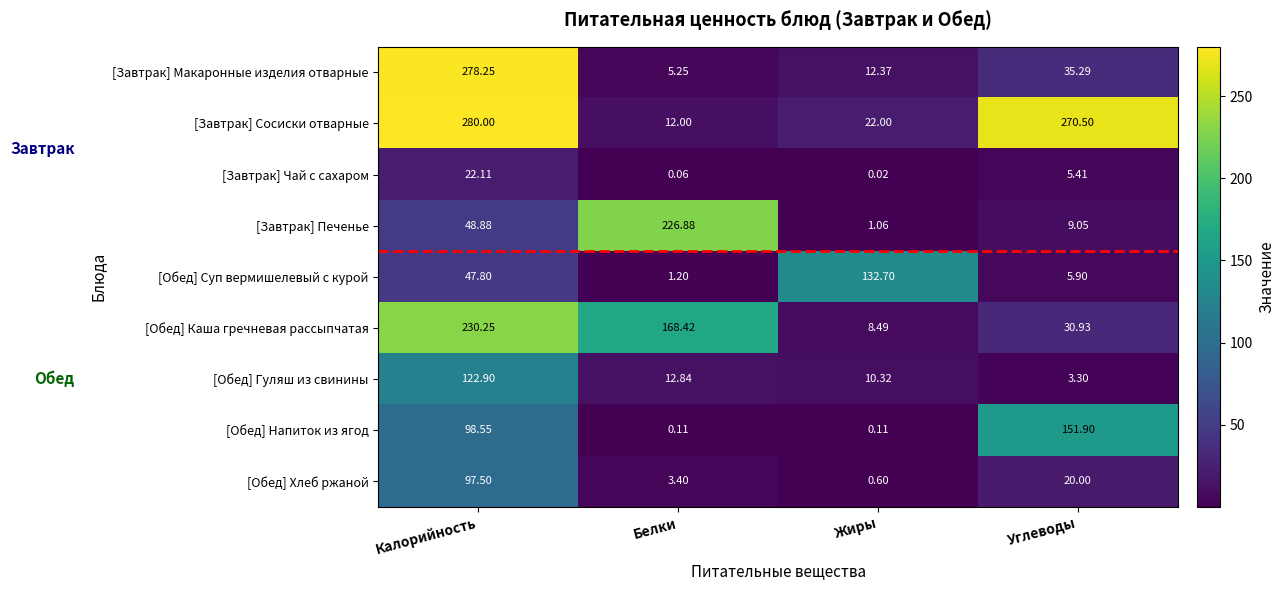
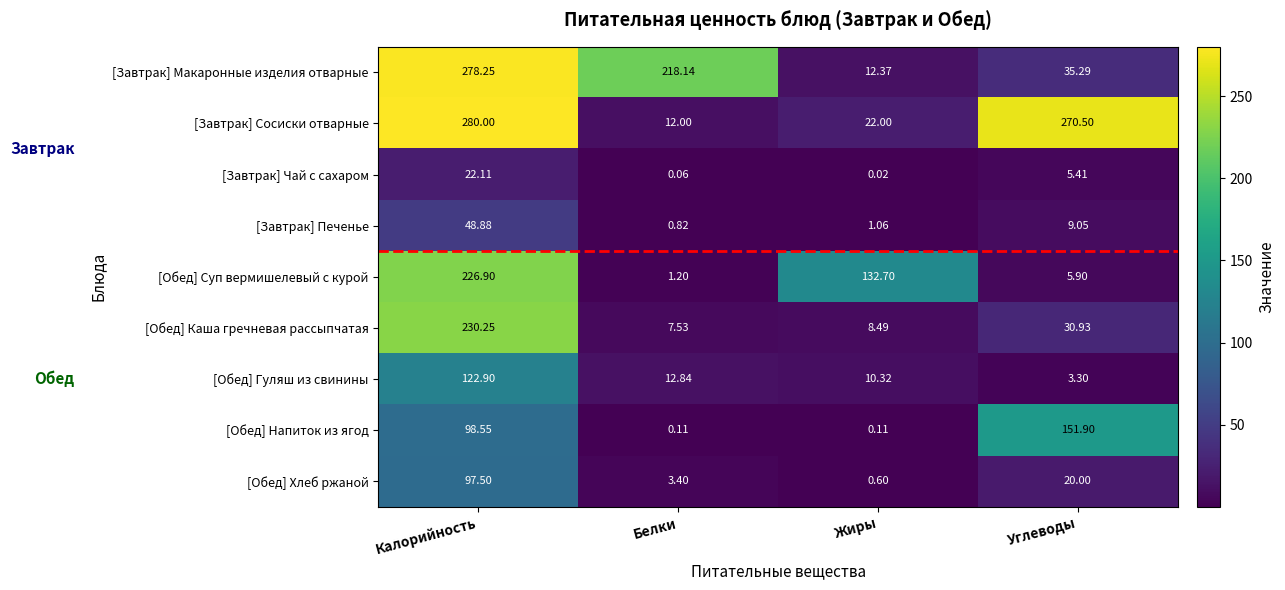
  {
    "[Завтрак] Макаронные изделия отварные": {
      "Калорийность": 278.25,
-     "Белки": 5.25,
+     "Белки": 218.14,
      "Жиры": 12.37,
      "Углеводы": 35.29
    },
    "[Завтрак] Сосиски отварные": {
      "Калорийность": 280.00,
      "Белки": 12.00,
      "Жиры": 22.00,
      "Углеводы": 270.50
    },
    "[Завтрак] Чай с сахаром": {
      "Калорийность": 22.11,
      "Белки": 0.06,
      "Жиры": 0.02,
      "Углеводы": 5.41
    },
    "[Завтрак] Печенье": {
      "Калорийность": 48.88,
-     "Белки": 226.88,
+     "Белки": 0.82,
      "Жиры": 1.06,
      "Углеводы": 9.05
    },
    "[Обед] Суп вермишелевый с курой": {
-     "Калорийность": 47.80,
+     "Калорийность": 226.90,
      "Белки": 1.20,
      "Жиры": 132.70,
      "Углеводы": 5.90
    },
    "[Обед] Каша гречневая рассыпчатая": {
      "Калорийность": 230.25,
-     "Белки": 168.42,
+     "Белки": 7.53,
      "Жиры": 8.49,
      "Углеводы": 30.93
    },
    "[Обед] Гуляш из свинины": {
      "Калорийность": 122.90,
      "Белки": 12.84,
      "Жиры": 10.32,
      "Углеводы": 3.30
    },
    "[Обед] Напиток из ягод": {
      "Калорийность": 98.55,
      "Белки": 0.11,
      "Жиры": 0.11,
      "Углеводы": 151.90
    },
    "[Обед] Хлеб ржаной": {
      "Калорийность": 97.50,
      "Белки": 3.40,
      "Жиры": 0.60,
      "Углеводы": 20.00
    }
  }
